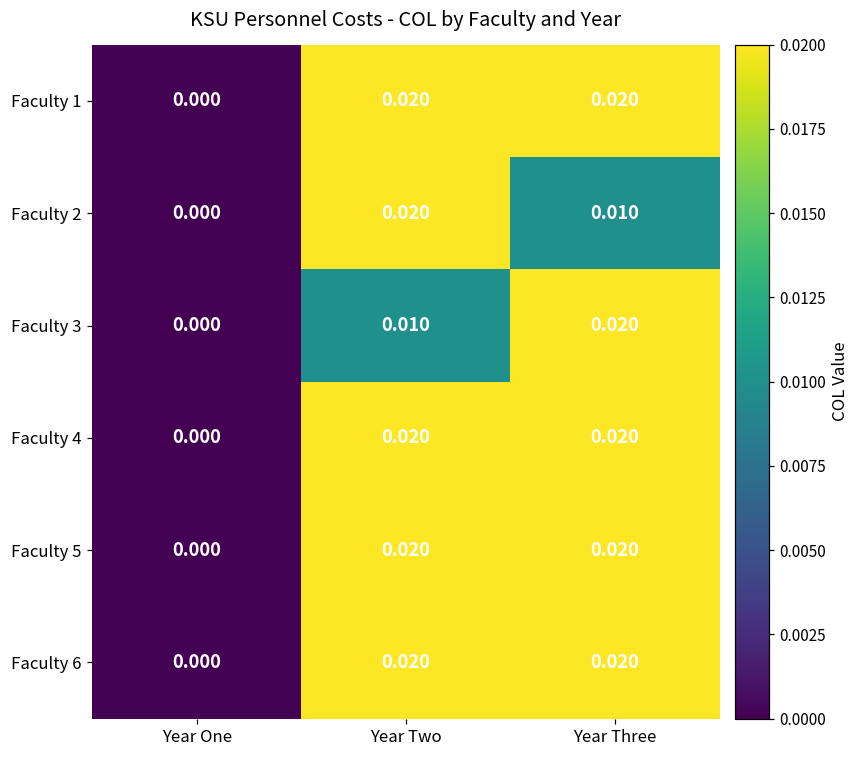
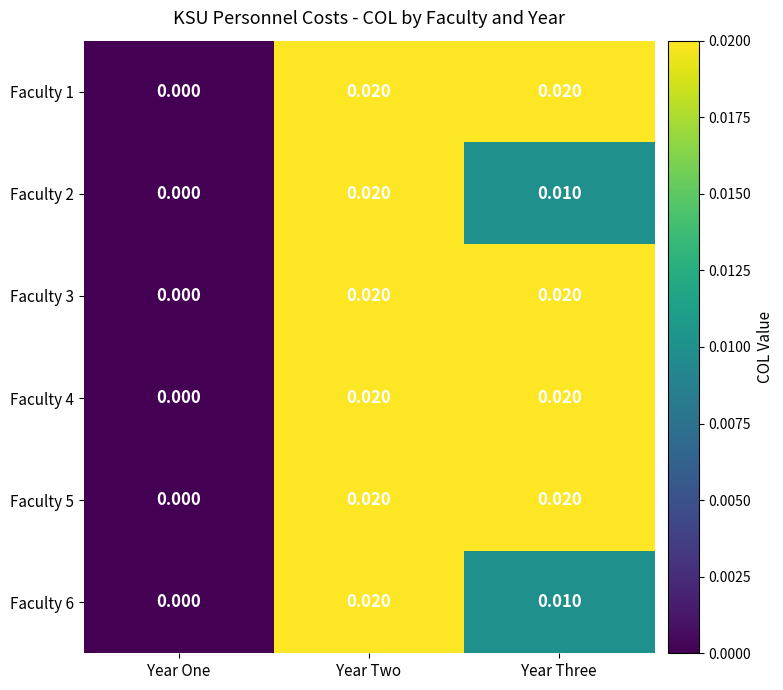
  {
    "Faculty 1": {
      "Year One": 0.000,
      "Year Two": 0.020,
      "Year Three": 0.020
    },
    "Faculty 2": {
      "Year One": 0.000,
      "Year Two": 0.020,
      "Year Three": 0.010
    },
    "Faculty 3": {
      "Year One": 0.000,
-     "Year Two": 0.010,
+     "Year Two": 0.020,
      "Year Three": 0.020
    },
    "Faculty 4": {
      "Year One": 0.000,
      "Year Two": 0.020,
      "Year Three": 0.020
    },
    "Faculty 5": {
      "Year One": 0.000,
      "Year Two": 0.020,
      "Year Three": 0.020
    },
    "Faculty 6": {
      "Year One": 0.000,
      "Year Two": 0.020,
-     "Year Three": 0.020
+     "Year Three": 0.010
    }
  }
